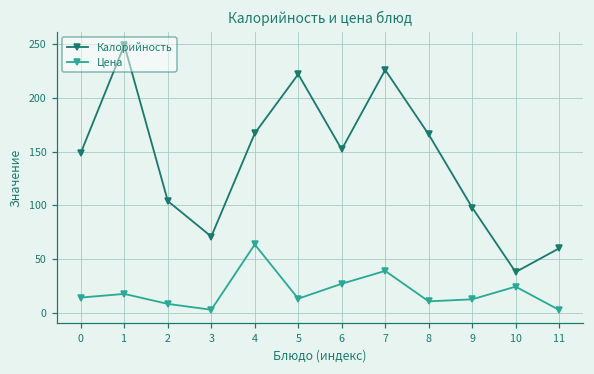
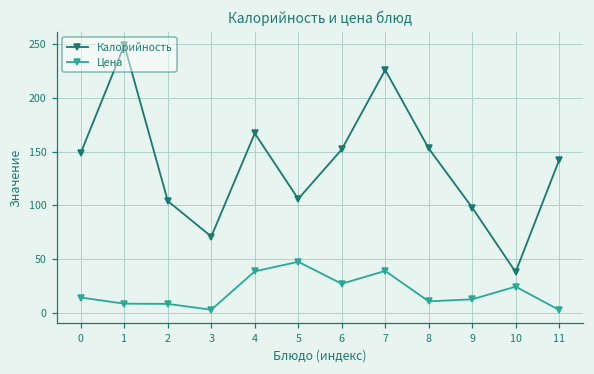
  {
    "Калорийность": {
      "0": 150,
      "2": 100,
      "3": 70,
      "4": 170,
-     "5": 220,
+     "5": 110,
      "6": 150,
      "7": 230,
-     "8": 170,
+     "8": 150,
      "9": 100,
      "10": 40,
-     "11": 60
+     "11": 140
    },
    "Цена": {
      "0": 10,
-     "1": 20,
+     "1": 10,
      "2": 10,
      "3": 0,
-     "4": 60,
-     "5": 10,
+     "4": 40,
+     "5": 50,
      "6": 30,
      "7": 40,
      "8": 10,
      "9": 10,
      "10": 20,
      "11": 0
    }
  }
